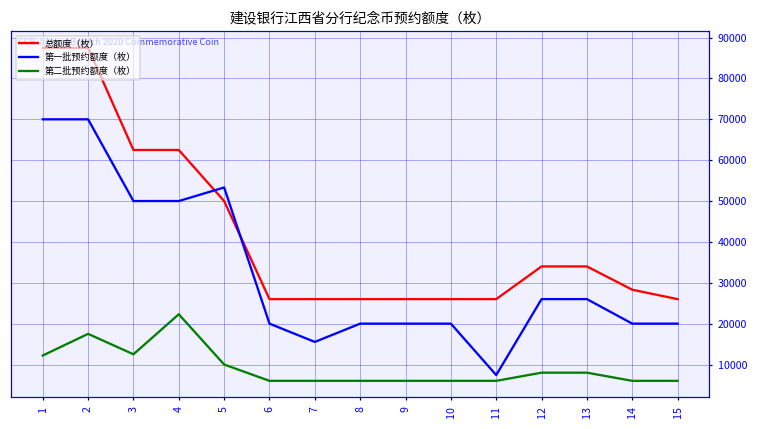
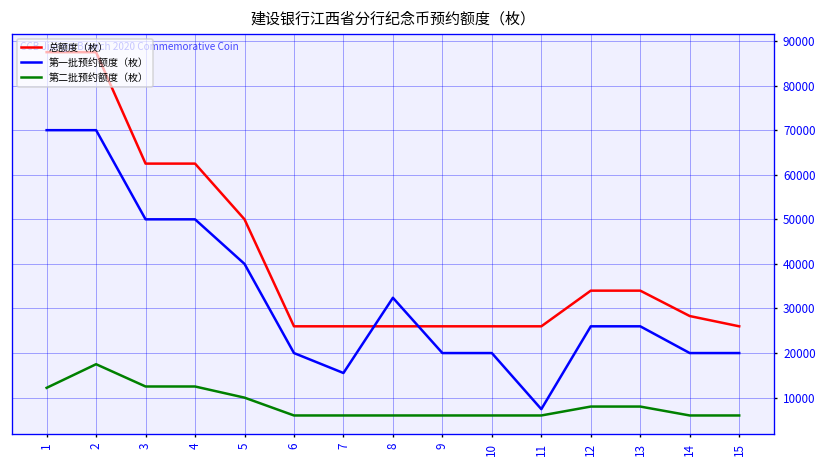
  {
    "总额度（枚）": {
      "3": 63000,
      "4": 63000,
      "5": 50000,
      "6": 26000,
      "7": 26000,
      "8": 26000,
      "9": 26000,
      "10": 26000,
      "11": 26000,
      "12": 34000,
      "13": 34000,
      "14": 28000,
      "15": 26000
    },
    "第一批预约额度（枚）": {
      "1": 70000,
      "2": 70000,
      "3": 50000,
      "4": 50000,
-     "5": 53000,
+     "5": 40000,
      "6": 20000,
      "7": 16000,
-     "8": 20000,
+     "8": 32000,
      "9": 20000,
      "10": 20000,
      "11": 7000,
      "12": 26000,
      "13": 26000,
      "14": 20000,
      "15": 20000
    },
    "第二批预约额度（枚）": {
      "1": 12000,
      "2": 18000,
      "3": 13000,
-     "4": 22000,
+     "4": 13000,
      "5": 10000,
      "6": 6000,
      "7": 6000,
      "8": 6000,
      "9": 6000,
      "10": 6000,
      "11": 6000,
      "12": 8000,
      "13": 8000,
      "14": 6000,
      "15": 6000
    }
  }
